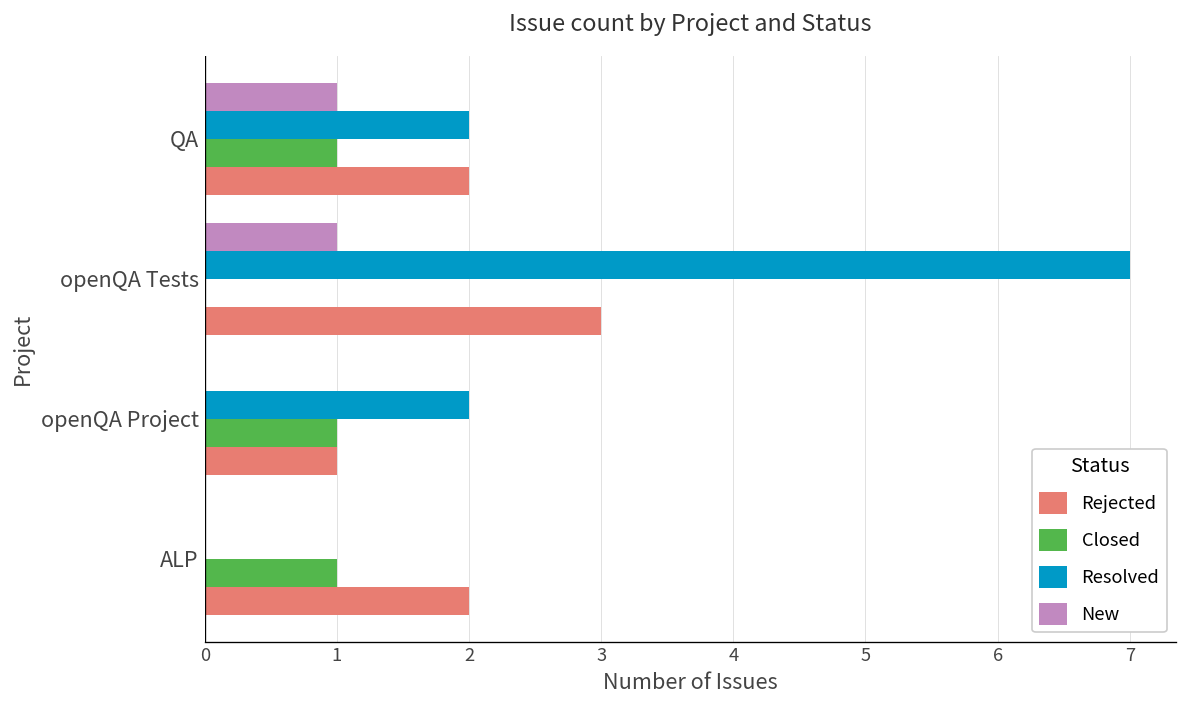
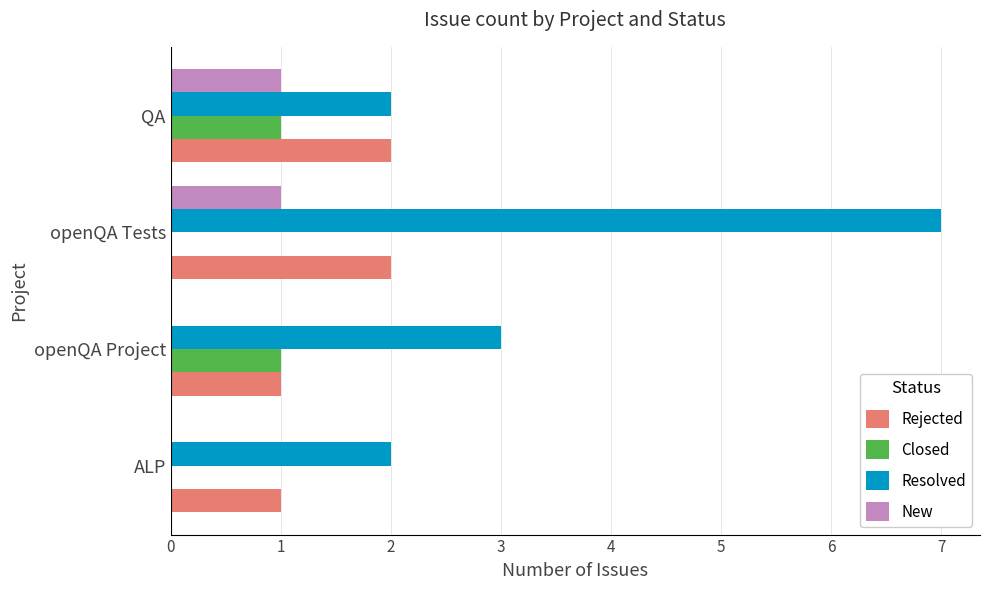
  {
    "Rejected": {
      "QA": 2,
-     "openQA Tests": 3,
+     "openQA Tests": 2,
      "openQA Project": 1,
-     "ALP": 2
+     "ALP": 1
    },
    "Closed": {
      "QA": 1,
      "openQA Tests": 0,
      "openQA Project": 1,
-     "ALP": 1
+     "ALP": 0
    },
    "Resolved": {
      "QA": 2,
      "openQA Tests": 7,
-     "openQA Project": 2,
-     "ALP": 0
+     "openQA Project": 3,
+     "ALP": 2
    },
    "New": {
      "QA": 1,
      "openQA Tests": 1,
      "openQA Project": 0,
      "ALP": 0
    }
  }
